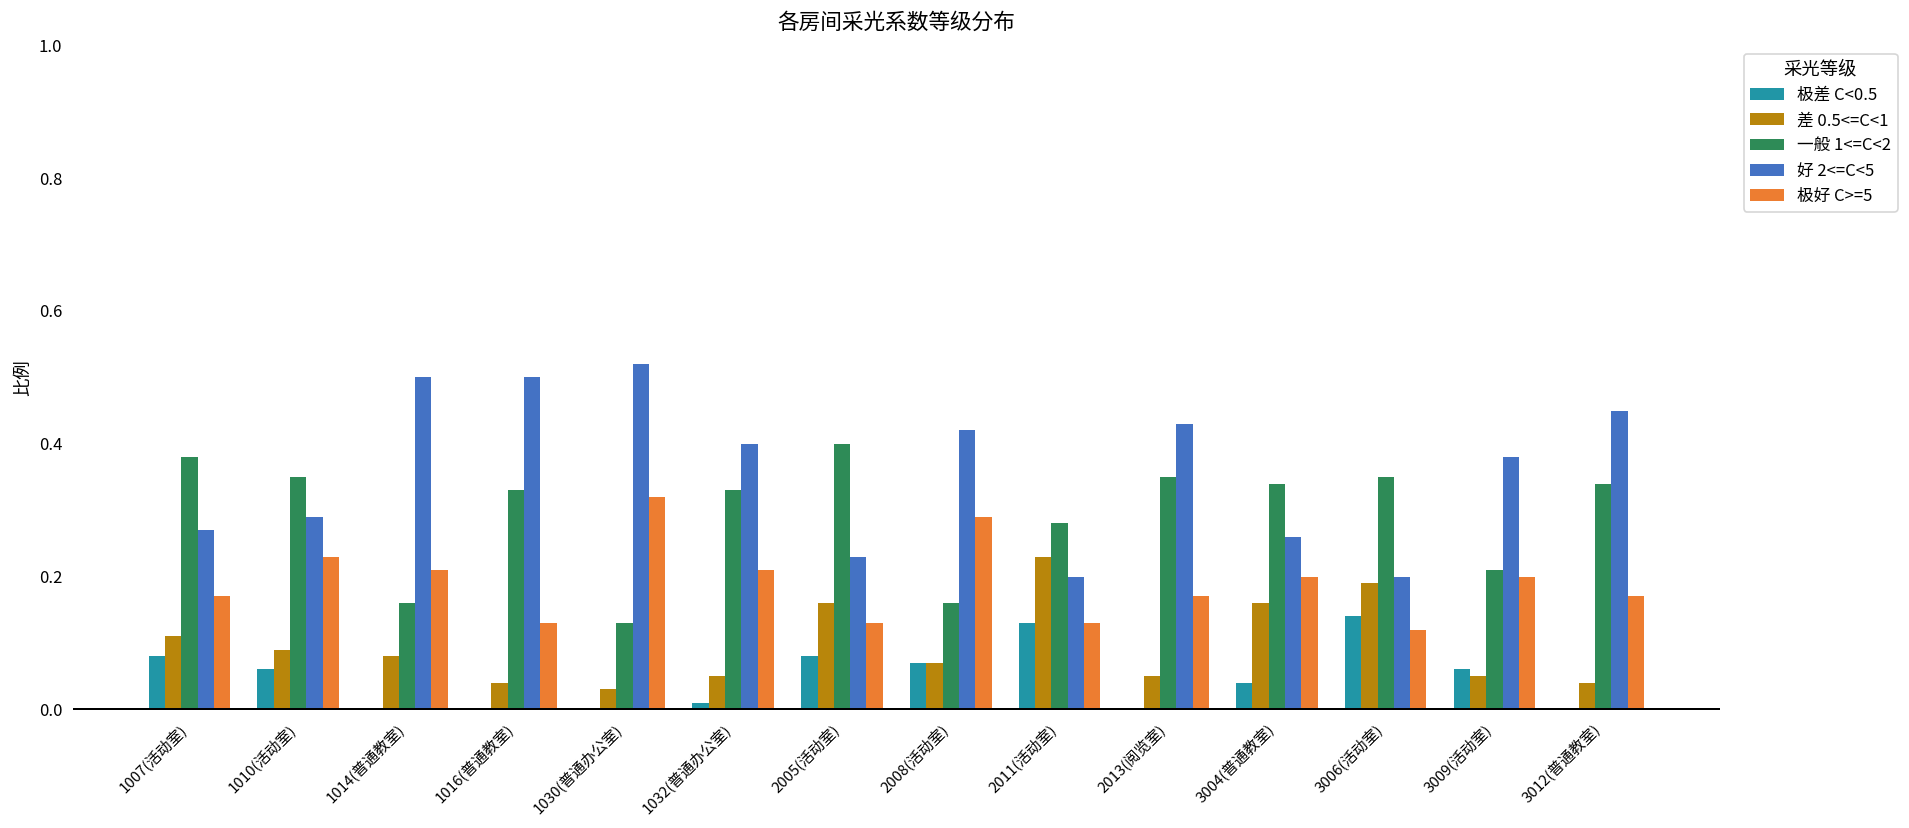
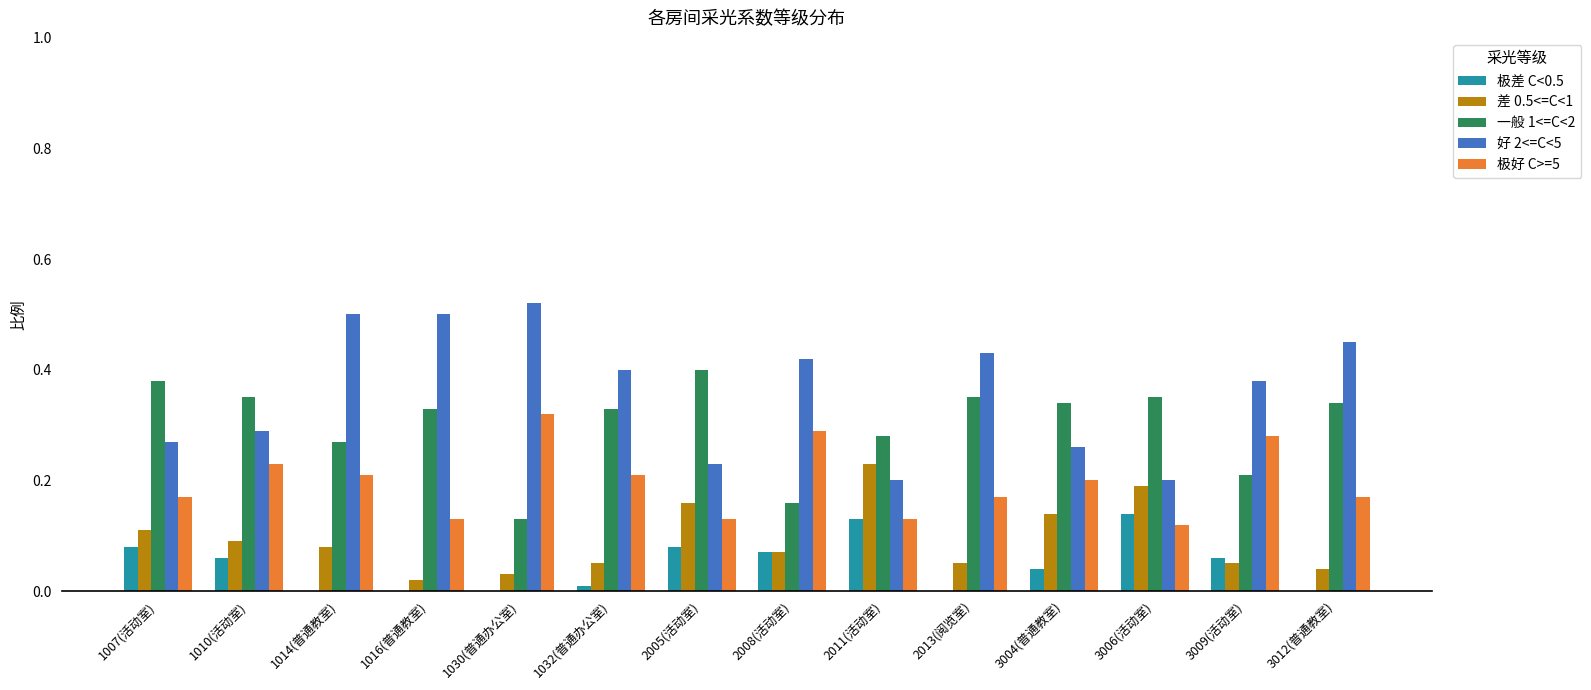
  {
    "差 0.5<=C<1": {
      "1007(活动室)": 0.11,
      "1010(活动室)": 0.09,
      "1014(普通教室)": 0.08,
-     "1016(普通教室)": 0.04,
+     "1016(普通教室)": 0.02,
      "1030(普通办公室)": 0.03,
      "1032(普通办公室)": 0.05,
      "2005(活动室)": 0.16,
      "2008(活动室)": 0.07,
      "2011(活动室)": 0.23,
      "2013(阅览室)": 0.05,
-     "3004(普通教室)": 0.16,
+     "3004(普通教室)": 0.14,
      "3006(活动室)": 0.19,
      "3009(活动室)": 0.05,
      "3012(普通教室)": 0.04
    },
    "一般 1<=C<2": {
      "1007(活动室)": 0.38,
      "1010(活动室)": 0.35,
-     "1014(普通教室)": 0.16,
+     "1014(普通教室)": 0.27,
      "1016(普通教室)": 0.33,
      "1030(普通办公室)": 0.13,
      "1032(普通办公室)": 0.33,
      "2005(活动室)": 0.40,
      "2008(活动室)": 0.16,
      "2011(活动室)": 0.28,
      "2013(阅览室)": 0.35,
      "3004(普通教室)": 0.34,
      "3006(活动室)": 0.35,
      "3009(活动室)": 0.21,
      "3012(普通教室)": 0.34
    },
    "极好 C>=5": {
      "1007(活动室)": 0.17,
      "1010(活动室)": 0.23,
      "1014(普通教室)": 0.21,
      "1016(普通教室)": 0.13,
      "1030(普通办公室)": 0.32,
      "1032(普通办公室)": 0.21,
      "2005(活动室)": 0.13,
      "2008(活动室)": 0.29,
      "2011(活动室)": 0.13,
      "2013(阅览室)": 0.17,
      "3004(普通教室)": 0.20,
      "3006(活动室)": 0.12,
-     "3009(活动室)": 0.20,
+     "3009(活动室)": 0.28,
      "3012(普通教室)": 0.17
    }
  }
